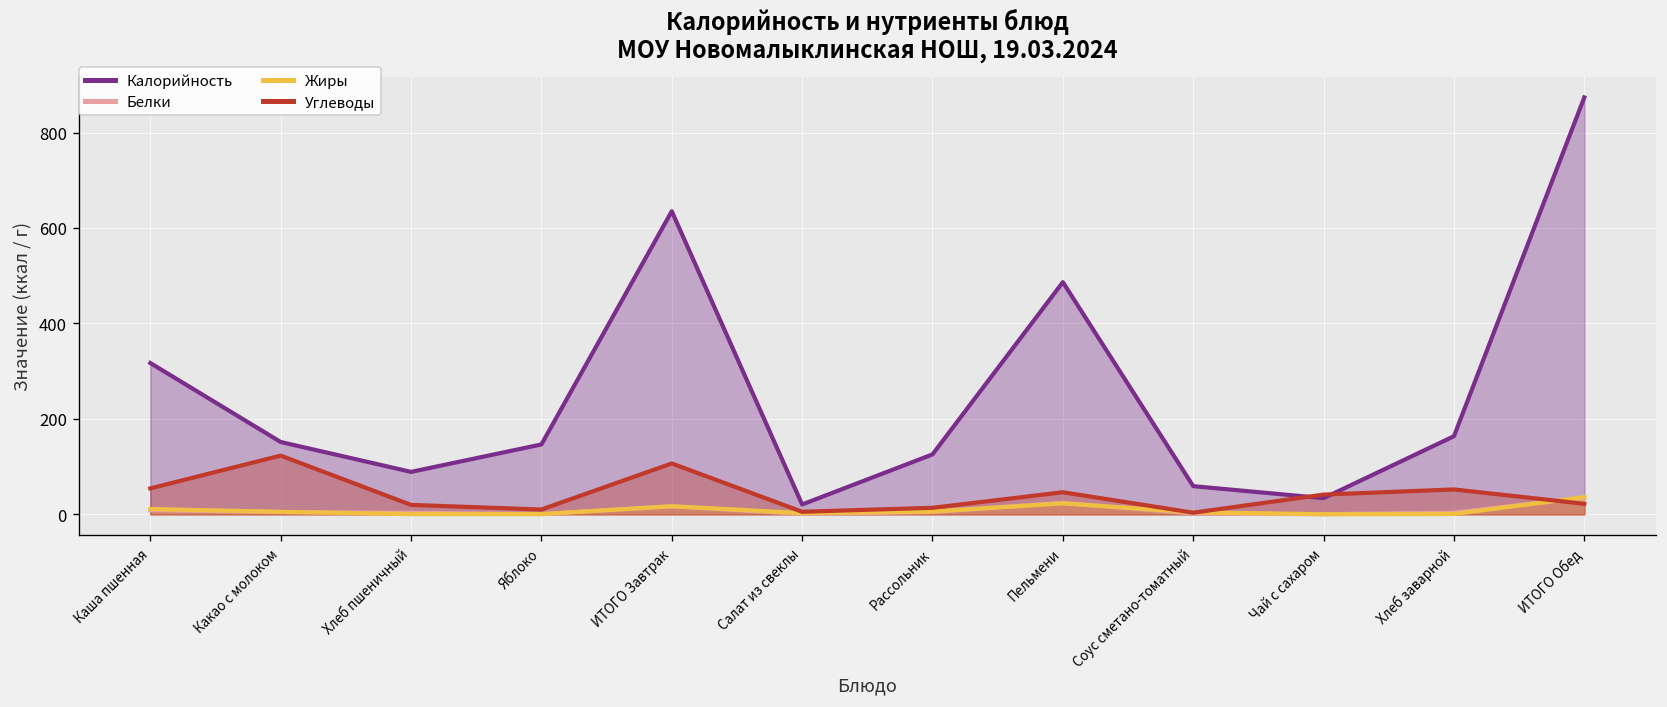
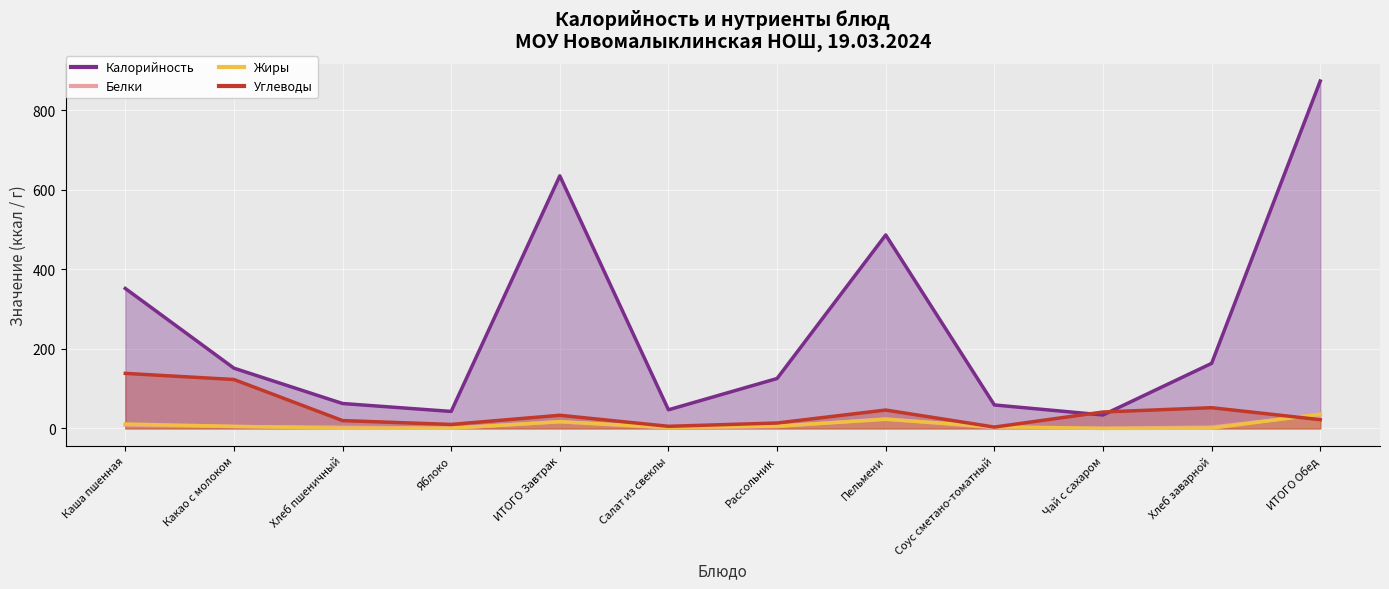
  {
    "Калорийность": {
-     "Каша пшенная": 320,
+     "Каша пшенная": 350,
      "Какао с молоком": 150,
-     "Хлеб пшеничный": 90,
-     "Яблоко": 150,
+     "Хлеб пшеничный": 60,
+     "Яблоко": 40,
      "ИТОГО Завтрак": 640,
-     "Салат из свеклы": 20,
+     "Салат из свеклы": 50,
      "Рассольник": 130,
      "Пельмени": 490,
      "Соус сметано-томатный": 60,
      "Чай с сахаром": 30,
      "Хлеб заварной": 160,
      "ИТОГО Обед": 870
    },
    "Углеводы": {
-     "Каша пшенная": 50,
+     "Каша пшенная": 140,
      "Какао с молоком": 120,
      "Хлеб пшеничный": 20,
      "Яблоко": 10,
-     "ИТОГО Завтрак": 110,
+     "ИТОГО Завтрак": 30,
      "Рассольник": 10,
      "Пельмени": 50,
      "Чай с сахаром": 40,
      "Хлеб заварной": 50,
      "ИТОГО Обед": 20
    }
  }
